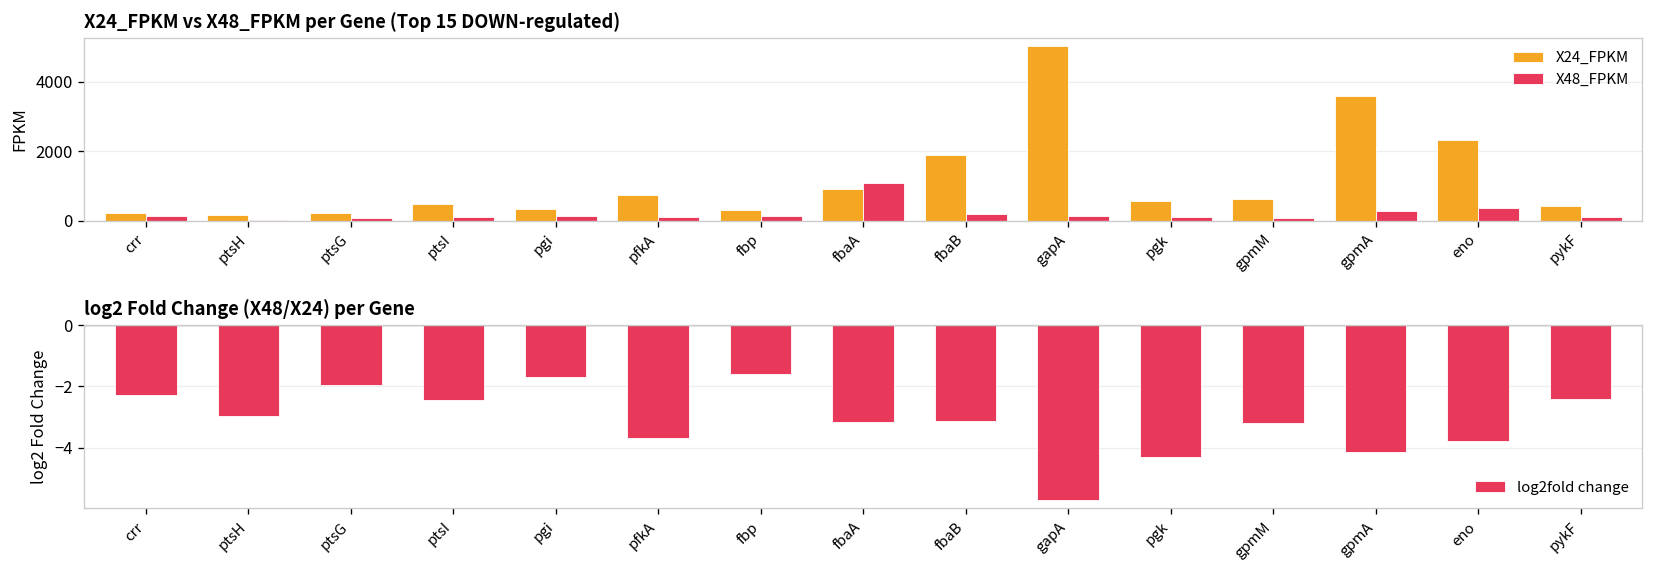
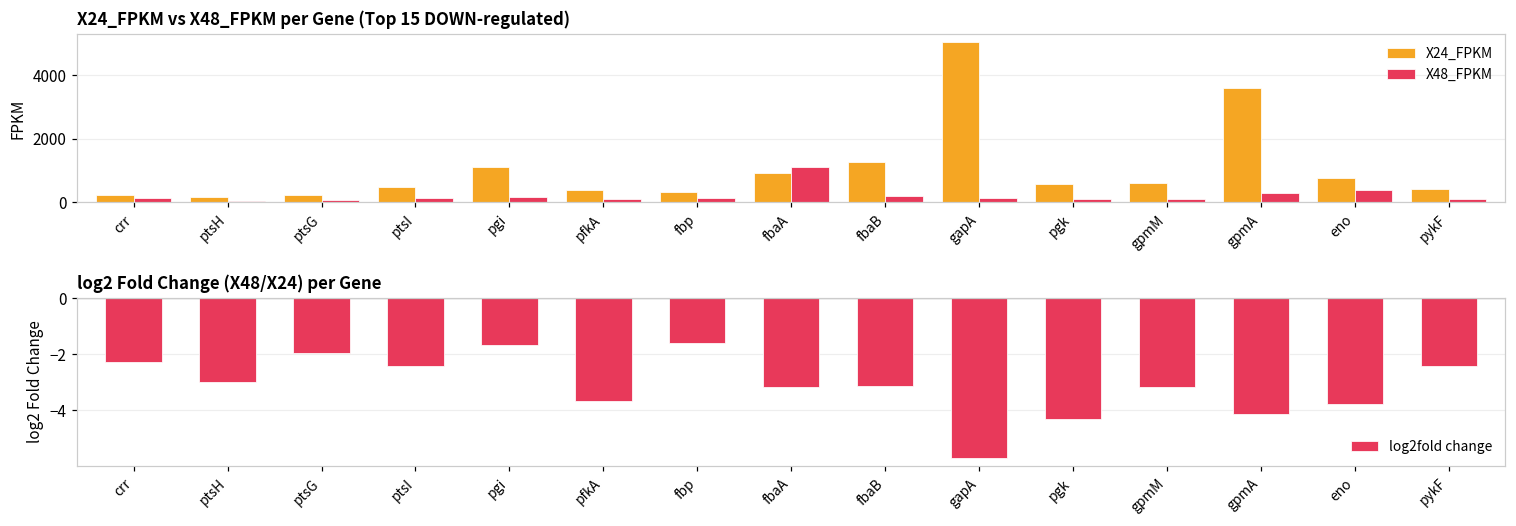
  {
    "X24_FPKM vs X48_FPKM per Gene (Top 15 DOWN-regulated)": {
      "X24_FPKM": {
        "crr": 200,
        "ptsH": 200,
        "ptsG": 200,
        "ptsI": 500,
-       "pgi": 300,
-       "pfkA": 700,
+       "pgi": 1100,
+       "pfkA": 400,
        "fbp": 300,
        "fbaA": 900,
-       "fbaB": 1900,
+       "fbaB": 1300,
        "gapA": 5000,
        "pgk": 600,
        "gpmM": 600,
        "gpmA": 3600,
-       "eno": 2300,
+       "eno": 800,
        "pykF": 400
      },
      "X48_FPKM": {
        "crr": 100,
        "ptsI": 100,
        "pgi": 200,
        "pfkA": 100,
        "fbp": 100,
        "fbaA": 1100,
        "fbaB": 200,
        "gapA": 100,
        "pgk": 100,
        "gpmM": 100,
        "gpmA": 300,
        "eno": 400,
        "pykF": 100
      }
    },
    "log2 Fold Change (X48/X24) per Gene": {
      "crr": -2.3,
      "ptsH": -3.0,
      "ptsG": -2.0,
      "ptsI": -2.4,
      "pgi": -1.7,
      "pfkA": -3.7,
      "fbp": -1.6,
      "fbaA": -3.2,
      "fbaB": -3.1,
      "gapA": -5.7,
      "pgk": -4.3,
      "gpmM": -3.2,
      "gpmA": -4.2,
      "eno": -3.8,
      "pykF": -2.4
    }
  }
